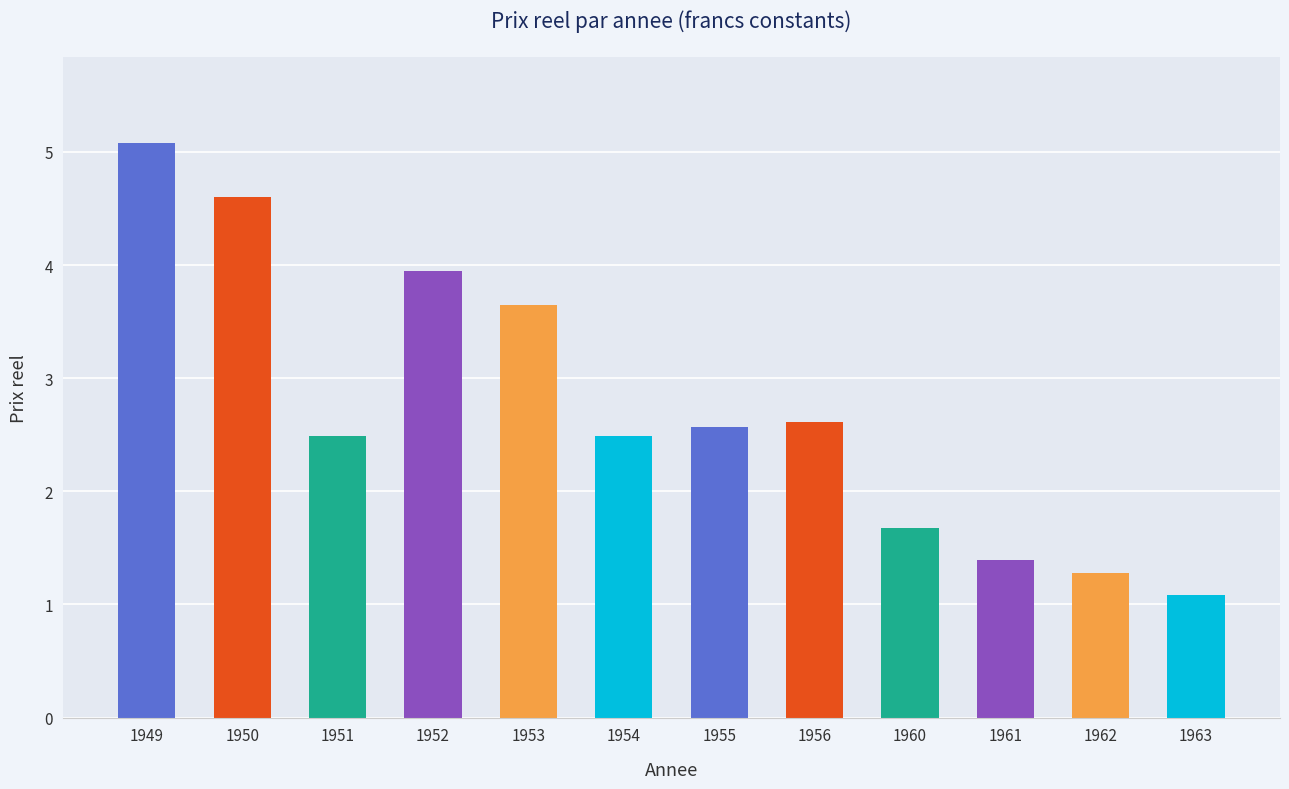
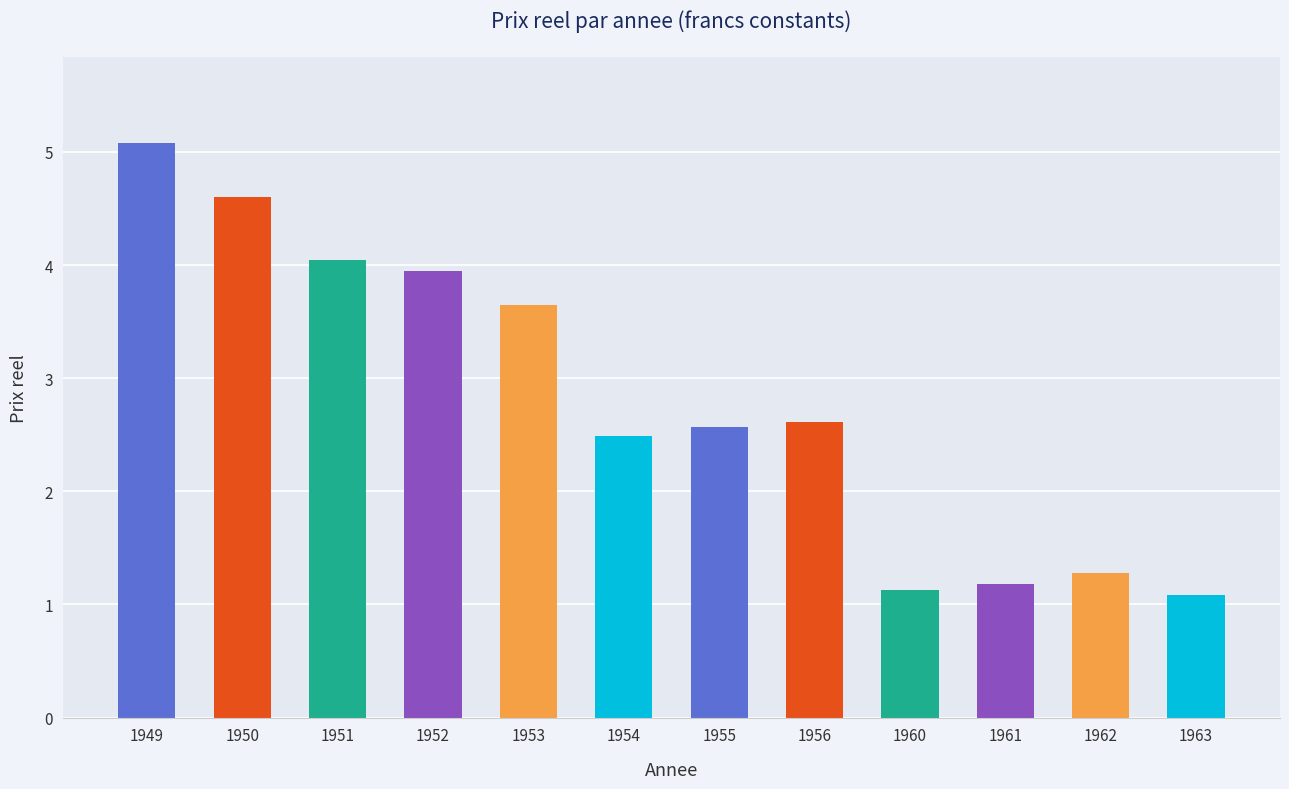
  {
    "1949": 5.08,
    "1950": 4.60,
-   "1951": 2.49,
+   "1951": 4.05,
    "1952": 3.95,
    "1953": 3.65,
    "1954": 2.49,
    "1955": 2.57,
    "1956": 2.61,
-   "1960": 1.68,
-   "1961": 1.39,
+   "1960": 1.13,
+   "1961": 1.19,
    "1962": 1.28,
    "1963": 1.08
  }
